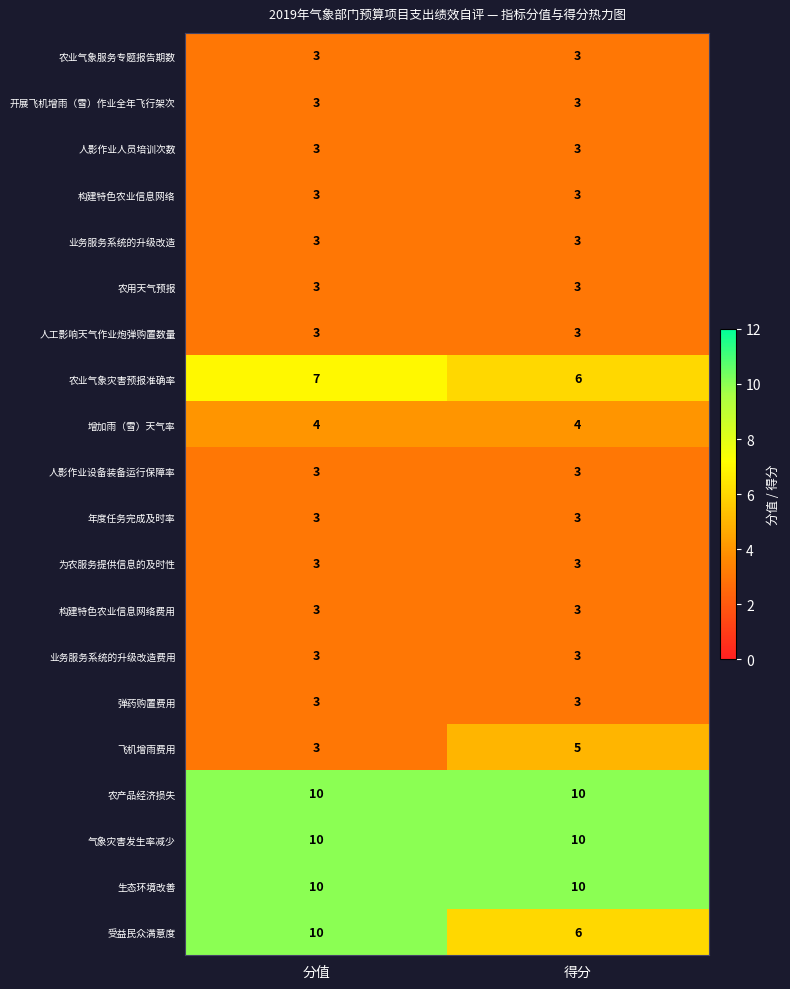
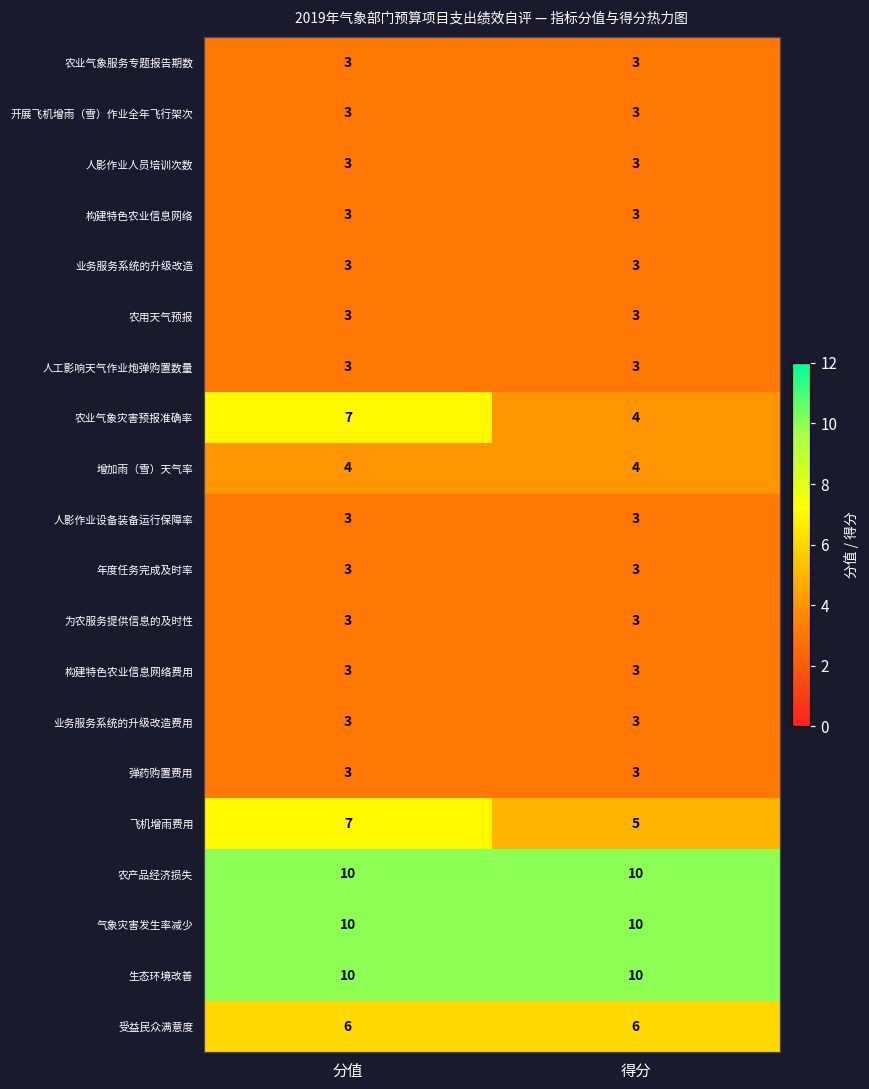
  {
    "农业气象服务专题报告期数": {
      "分值": 3,
      "得分": 3
    },
    "开展飞机增雨（雪）作业全年飞行架次": {
      "分值": 3,
      "得分": 3
    },
    "人影作业人员培训次数": {
      "分值": 3,
      "得分": 3
    },
    "构建特色农业信息网络": {
      "分值": 3,
      "得分": 3
    },
    "业务服务系统的升级改造": {
      "分值": 3,
      "得分": 3
    },
    "农用天气预报": {
      "分值": 3,
      "得分": 3
    },
    "人工影响天气作业炮弹购置数量": {
      "分值": 3,
      "得分": 3
    },
    "农业气象灾害预报准确率": {
      "分值": 7,
-     "得分": 6
+     "得分": 4
    },
    "增加雨（雪）天气率": {
      "分值": 4,
      "得分": 4
    },
    "人影作业设备装备运行保障率": {
      "分值": 3,
      "得分": 3
    },
    "年度任务完成及时率": {
      "分值": 3,
      "得分": 3
    },
    "为农服务提供信息的及时性": {
      "分值": 3,
      "得分": 3
    },
    "构建特色农业信息网络费用": {
      "分值": 3,
      "得分": 3
    },
    "业务服务系统的升级改造费用": {
      "分值": 3,
      "得分": 3
    },
    "弹药购置费用": {
      "分值": 3,
      "得分": 3
    },
    "飞机增雨费用": {
-     "分值": 3,
+     "分值": 7,
      "得分": 5
    },
    "农产品经济损失": {
      "分值": 10,
      "得分": 10
    },
    "气象灾害发生率减少": {
      "分值": 10,
      "得分": 10
    },
    "生态环境改善": {
      "分值": 10,
      "得分": 10
    },
    "受益民众满意度": {
-     "分值": 10,
+     "分值": 6,
      "得分": 6
    }
  }
